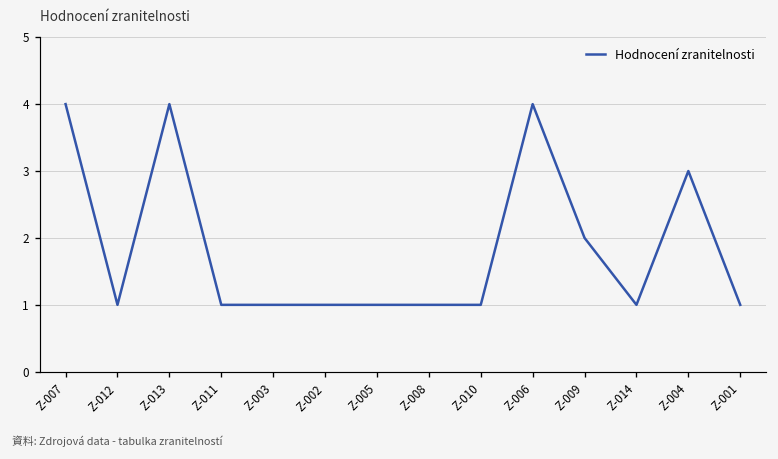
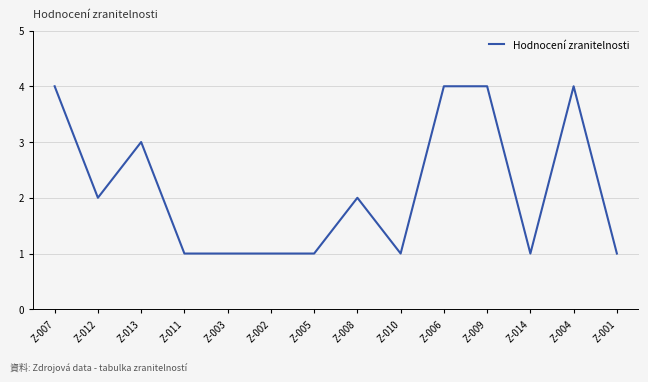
  {
    "Z-007": 4,
-   "Z-012": 1,
-   "Z-013": 4,
+   "Z-012": 2,
+   "Z-013": 3,
    "Z-011": 1,
    "Z-003": 1,
    "Z-002": 1,
    "Z-005": 1,
-   "Z-008": 1,
+   "Z-008": 2,
    "Z-010": 1,
    "Z-006": 4,
-   "Z-009": 2,
+   "Z-009": 4,
    "Z-014": 1,
-   "Z-004": 3,
+   "Z-004": 4,
    "Z-001": 1
  }
